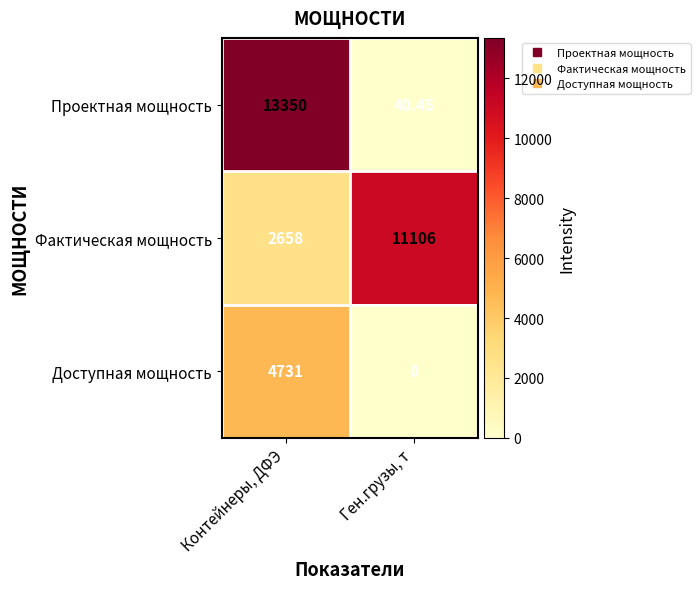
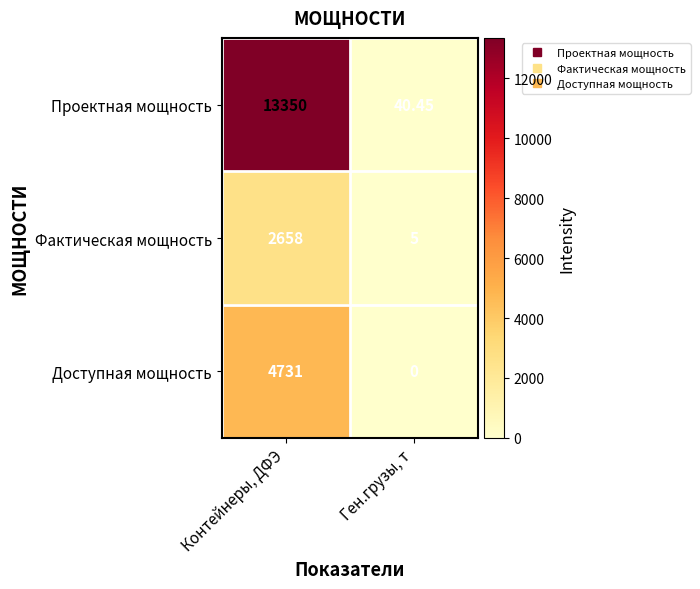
  {
    "Проектная мощность": {
      "Контейнеры, ДФЭ": 13350,
      "Ген.грузы, т": 40.45
    },
    "Фактическая мощность": {
      "Контейнеры, ДФЭ": 2658,
-     "Ген.грузы, т": 11106
+     "Ген.грузы, т": 5
    },
    "Доступная мощность": {
      "Контейнеры, ДФЭ": 4731,
      "Ген.грузы, т": 0
    }
  }
